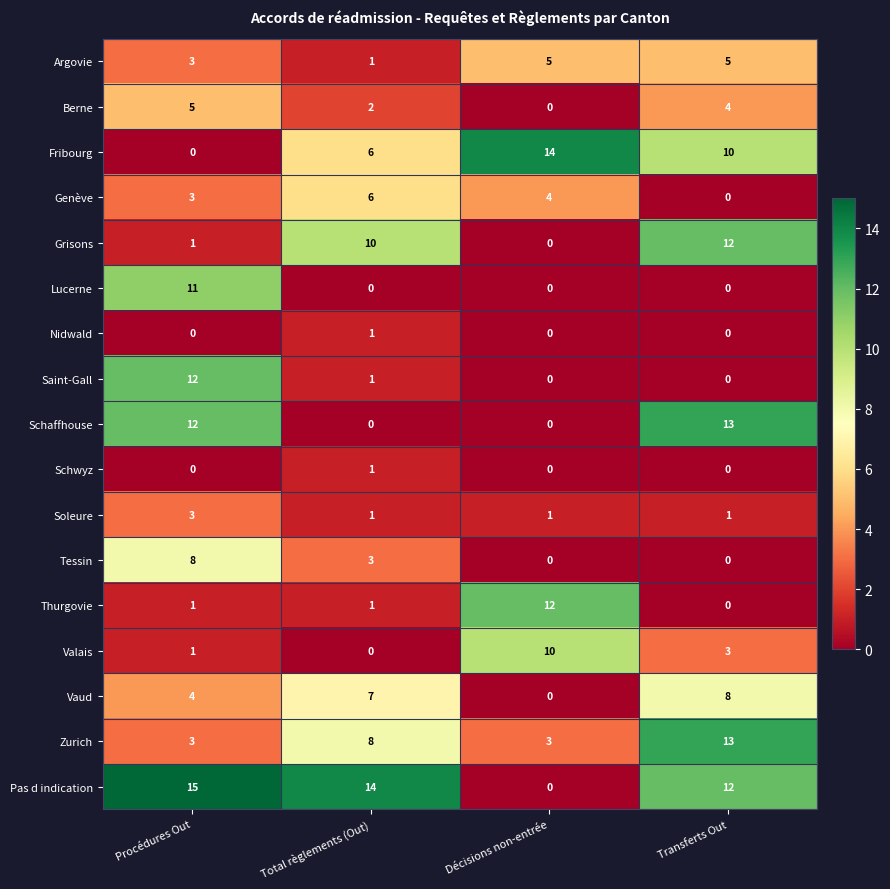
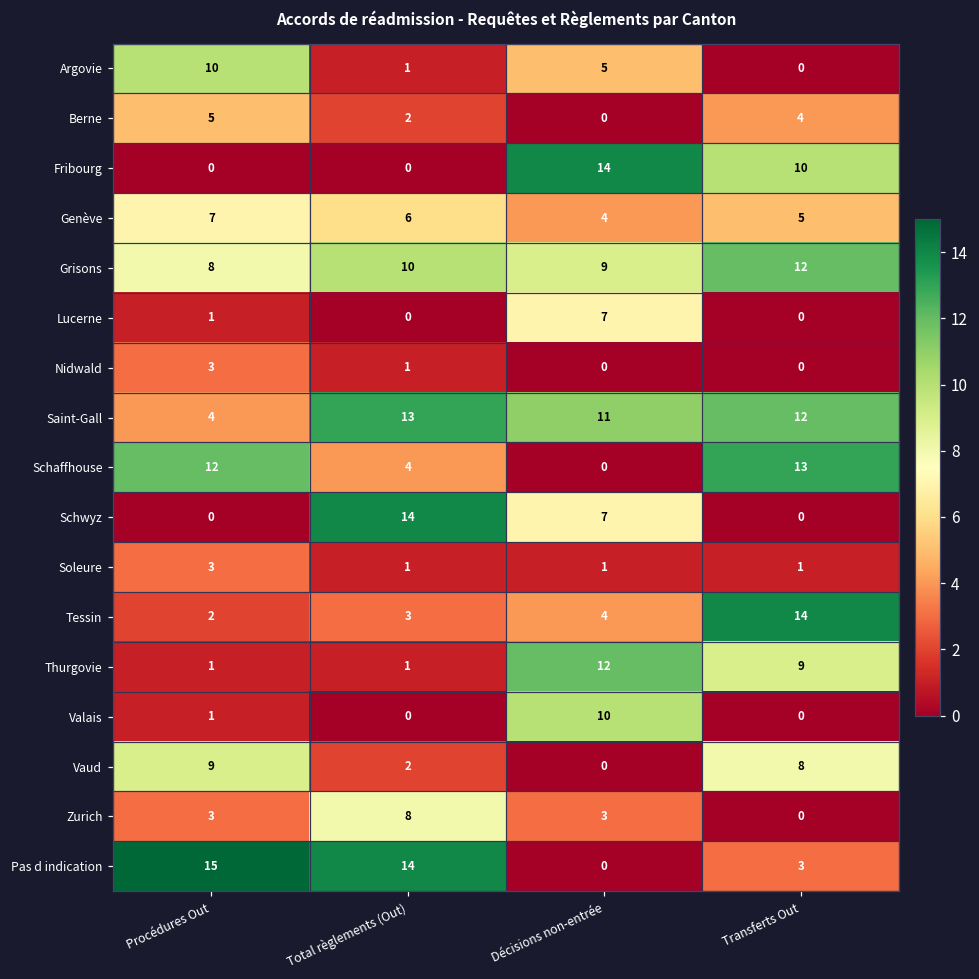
  {
    "Argovie": {
-     "Procédures Out": 3,
+     "Procédures Out": 10,
      "Total règlements (Out)": 1,
      "Décisions non-entrée": 5,
-     "Transferts Out": 5
+     "Transferts Out": 0
    },
    "Berne": {
      "Procédures Out": 5,
      "Total règlements (Out)": 2,
      "Décisions non-entrée": 0,
      "Transferts Out": 4
    },
    "Fribourg": {
      "Procédures Out": 0,
-     "Total règlements (Out)": 6,
+     "Total règlements (Out)": 0,
      "Décisions non-entrée": 14,
      "Transferts Out": 10
    },
    "Genève": {
-     "Procédures Out": 3,
+     "Procédures Out": 7,
      "Total règlements (Out)": 6,
      "Décisions non-entrée": 4,
-     "Transferts Out": 0
+     "Transferts Out": 5
    },
    "Grisons": {
-     "Procédures Out": 1,
+     "Procédures Out": 8,
      "Total règlements (Out)": 10,
-     "Décisions non-entrée": 0,
+     "Décisions non-entrée": 9,
      "Transferts Out": 12
    },
    "Lucerne": {
-     "Procédures Out": 11,
+     "Procédures Out": 1,
      "Total règlements (Out)": 0,
-     "Décisions non-entrée": 0,
+     "Décisions non-entrée": 7,
      "Transferts Out": 0
    },
    "Nidwald": {
-     "Procédures Out": 0,
+     "Procédures Out": 3,
      "Total règlements (Out)": 1,
      "Décisions non-entrée": 0,
      "Transferts Out": 0
    },
    "Saint-Gall": {
-     "Procédures Out": 12,
-     "Total règlements (Out)": 1,
-     "Décisions non-entrée": 0,
-     "Transferts Out": 0
+     "Procédures Out": 4,
+     "Total règlements (Out)": 13,
+     "Décisions non-entrée": 11,
+     "Transferts Out": 12
    },
    "Schaffhouse": {
      "Procédures Out": 12,
-     "Total règlements (Out)": 0,
+     "Total règlements (Out)": 4,
      "Décisions non-entrée": 0,
      "Transferts Out": 13
    },
    "Schwyz": {
      "Procédures Out": 0,
-     "Total règlements (Out)": 1,
-     "Décisions non-entrée": 0,
+     "Total règlements (Out)": 14,
+     "Décisions non-entrée": 7,
      "Transferts Out": 0
    },
    "Soleure": {
      "Procédures Out": 3,
      "Total règlements (Out)": 1,
      "Décisions non-entrée": 1,
      "Transferts Out": 1
    },
    "Tessin": {
-     "Procédures Out": 8,
+     "Procédures Out": 2,
      "Total règlements (Out)": 3,
-     "Décisions non-entrée": 0,
-     "Transferts Out": 0
+     "Décisions non-entrée": 4,
+     "Transferts Out": 14
    },
    "Thurgovie": {
      "Procédures Out": 1,
      "Total règlements (Out)": 1,
      "Décisions non-entrée": 12,
-     "Transferts Out": 0
+     "Transferts Out": 9
    },
    "Valais": {
      "Procédures Out": 1,
      "Total règlements (Out)": 0,
      "Décisions non-entrée": 10,
-     "Transferts Out": 3
+     "Transferts Out": 0
    },
    "Vaud": {
-     "Procédures Out": 4,
-     "Total règlements (Out)": 7,
+     "Procédures Out": 9,
+     "Total règlements (Out)": 2,
      "Décisions non-entrée": 0,
      "Transferts Out": 8
    },
    "Zurich": {
      "Procédures Out": 3,
      "Total règlements (Out)": 8,
      "Décisions non-entrée": 3,
-     "Transferts Out": 13
+     "Transferts Out": 0
    },
    "Pas d indication": {
      "Procédures Out": 15,
      "Total règlements (Out)": 14,
      "Décisions non-entrée": 0,
-     "Transferts Out": 12
+     "Transferts Out": 3
    }
  }
